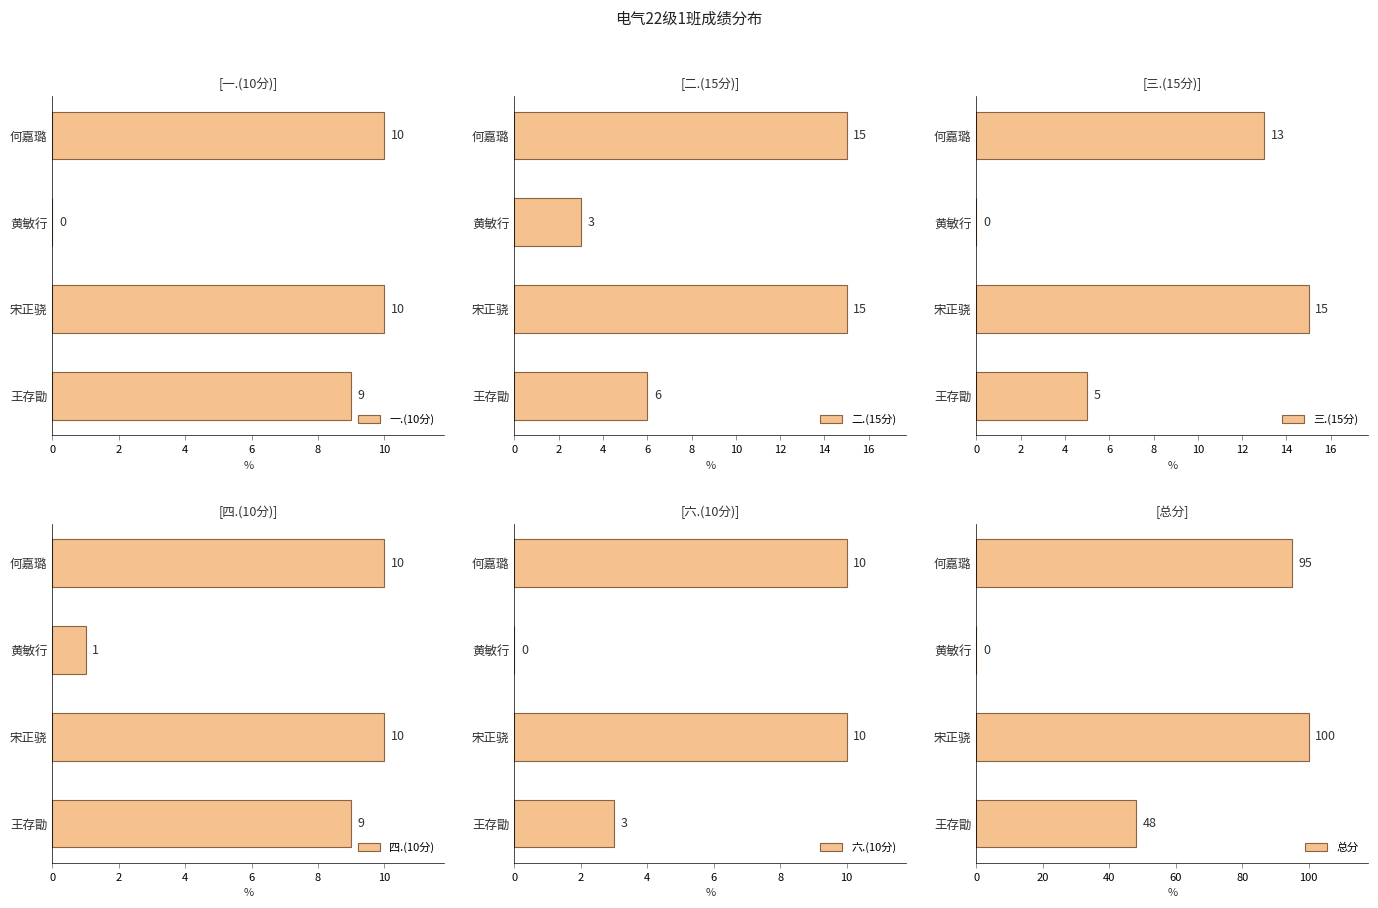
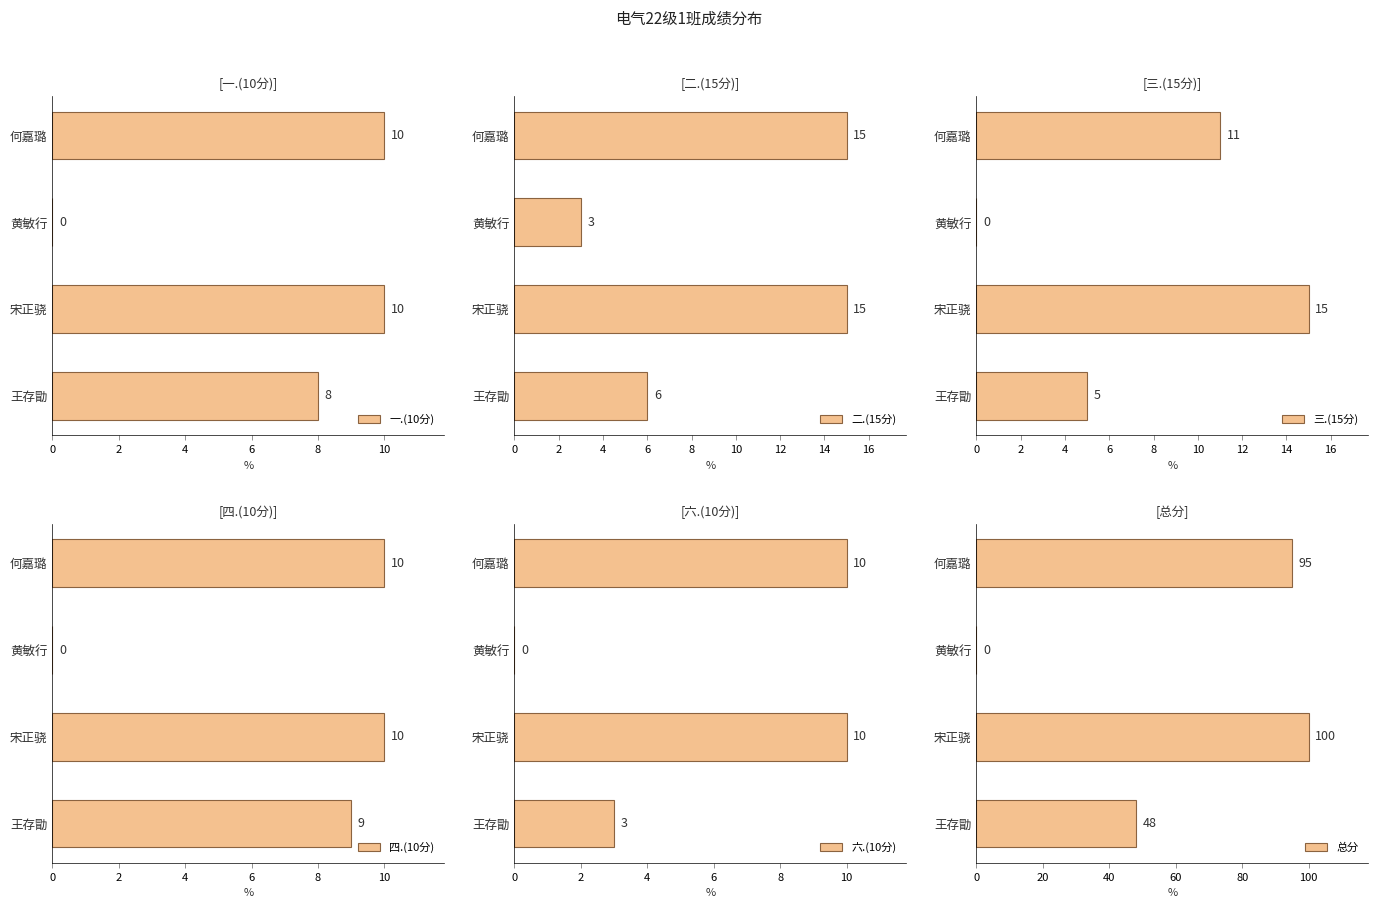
  {
    "[一.(10分)]": {
      "何嘉璐": 10,
      "黄敏行": 0,
      "宋正骁": 10,
-     "王存勖": 9
+     "王存勖": 8
    },
    "[二.(15分)]": {
      "何嘉璐": 15,
      "黄敏行": 3,
      "宋正骁": 15,
      "王存勖": 6
    },
    "[三.(15分)]": {
-     "何嘉璐": 13,
+     "何嘉璐": 11,
      "黄敏行": 0,
      "宋正骁": 15,
      "王存勖": 5
    },
    "[四.(10分)]": {
      "何嘉璐": 10,
-     "黄敏行": 1,
+     "黄敏行": 0,
      "宋正骁": 10,
      "王存勖": 9
    },
    "[六.(10分)]": {
      "何嘉璐": 10,
      "黄敏行": 0,
      "宋正骁": 10,
      "王存勖": 3
    },
    "[总分]": {
      "何嘉璐": 95,
      "黄敏行": 0,
      "宋正骁": 100,
      "王存勖": 48
    }
  }
